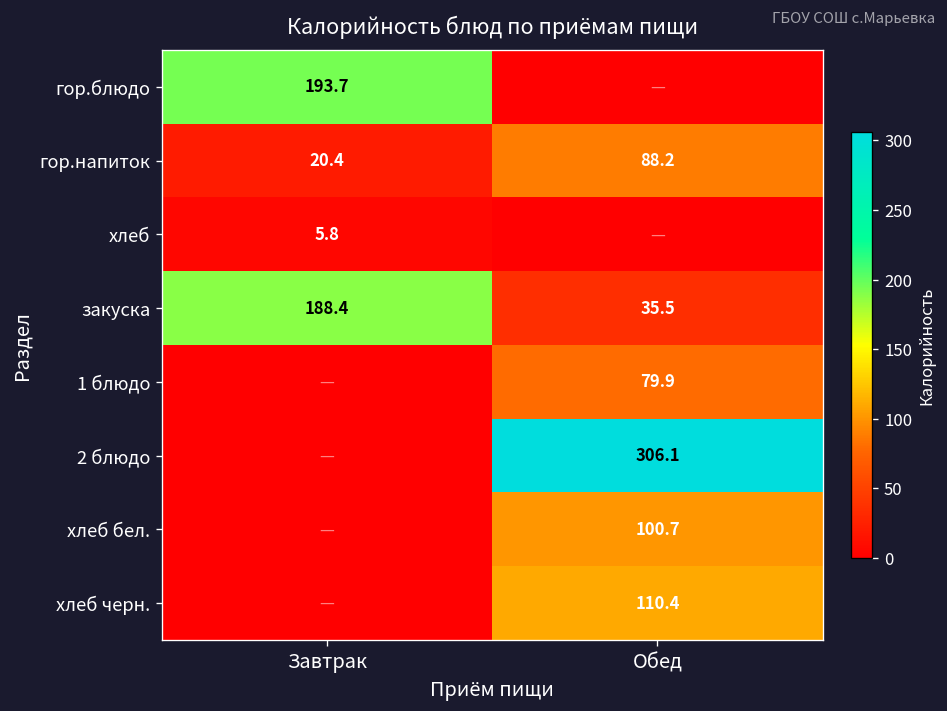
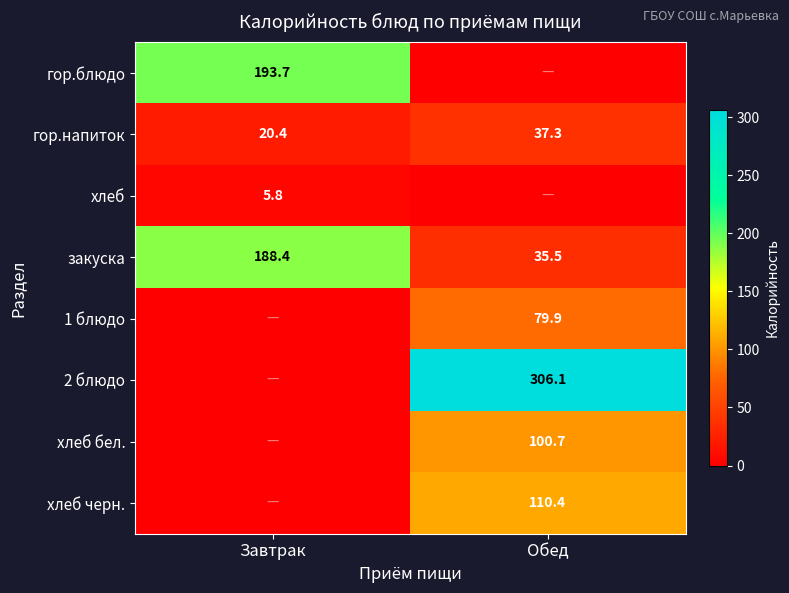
  {
    "гор.блюдо": {
      "Завтрак": 193.7
    },
    "гор.напиток": {
      "Завтрак": 20.4,
-     "Обед": 88.2
+     "Обед": 37.3
    },
    "хлеб": {
      "Завтрак": 5.8
    },
    "закуска": {
      "Завтрак": 188.4,
      "Обед": 35.5
    },
    "1 блюдо": {
      "Обед": 79.9
    },
    "2 блюдо": {
      "Обед": 306.1
    },
    "хлеб бел.": {
      "Обед": 100.7
    },
    "хлеб черн.": {
      "Обед": 110.4
    }
  }
